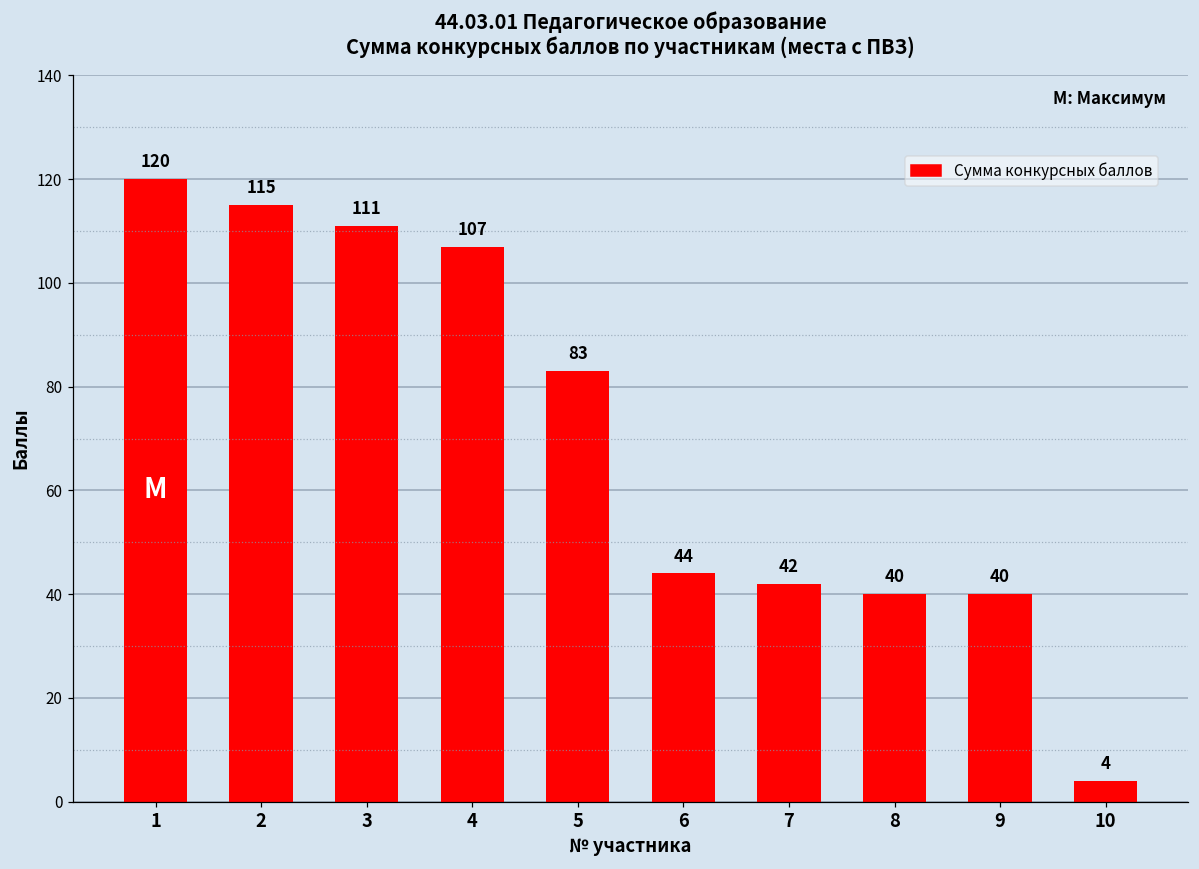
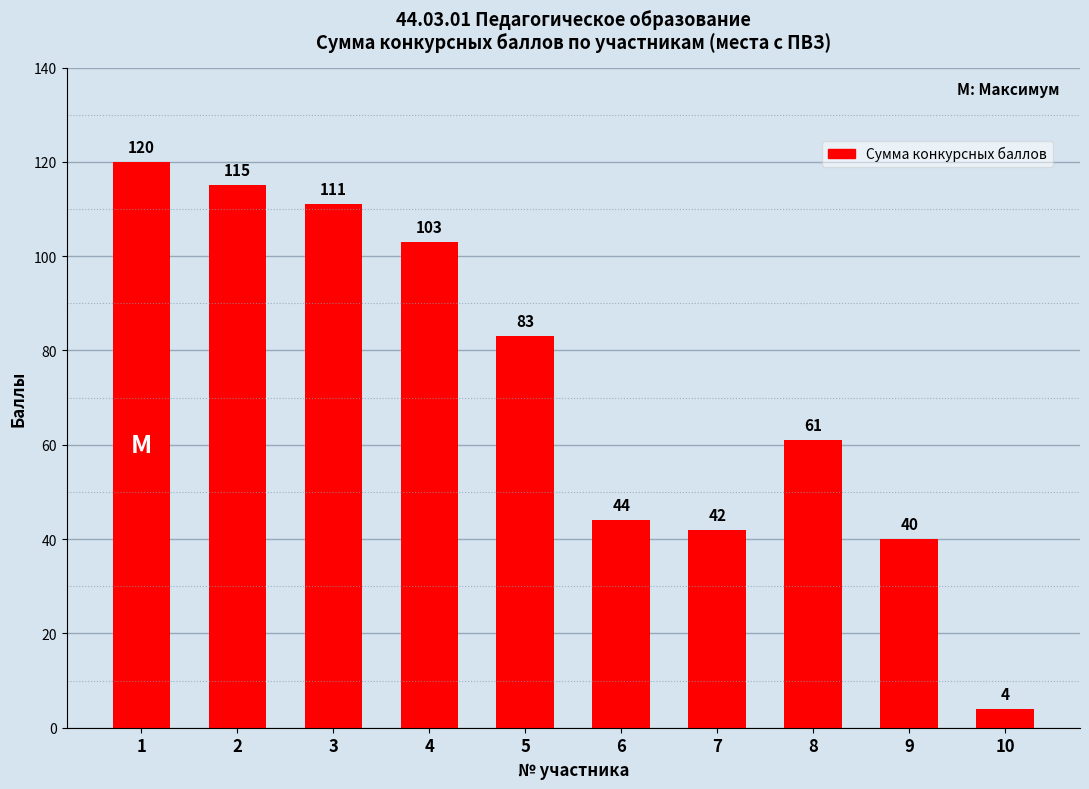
  {
    "1": 120,
    "2": 115,
    "3": 111,
-   "4": 107,
+   "4": 103,
    "5": 83,
    "6": 44,
    "7": 42,
-   "8": 40,
+   "8": 61,
    "9": 40,
    "10": 4
  }
